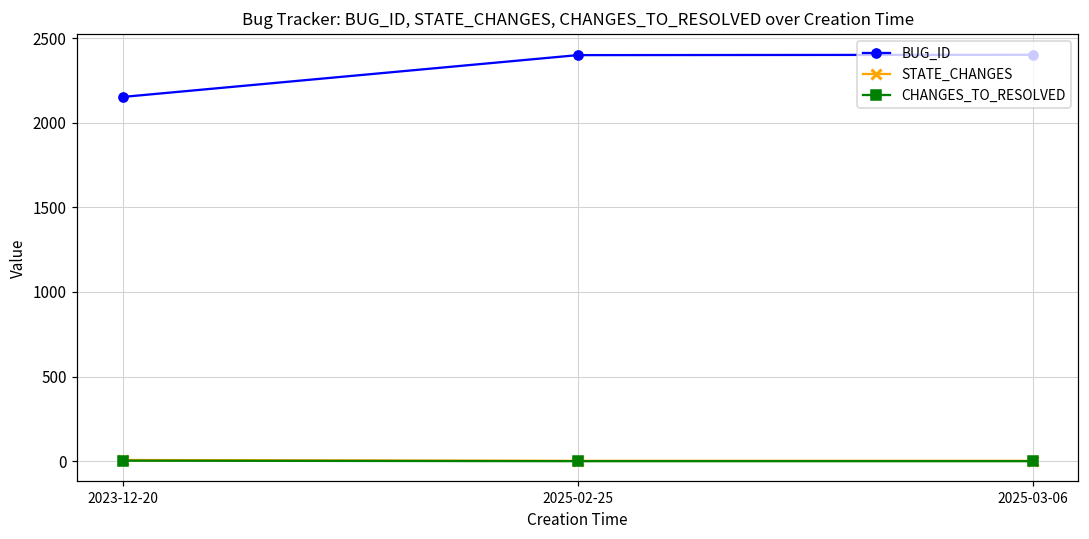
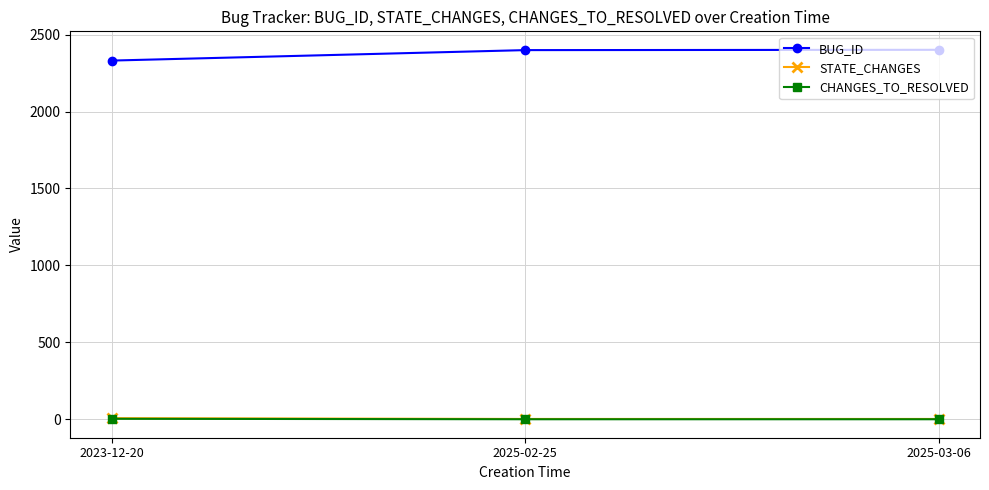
  {
    "BUG_ID": {
-     "2023-12-20": 2150,
+     "2023-12-20": 2330,
      "2025-02-25": 2400
    }
  }
